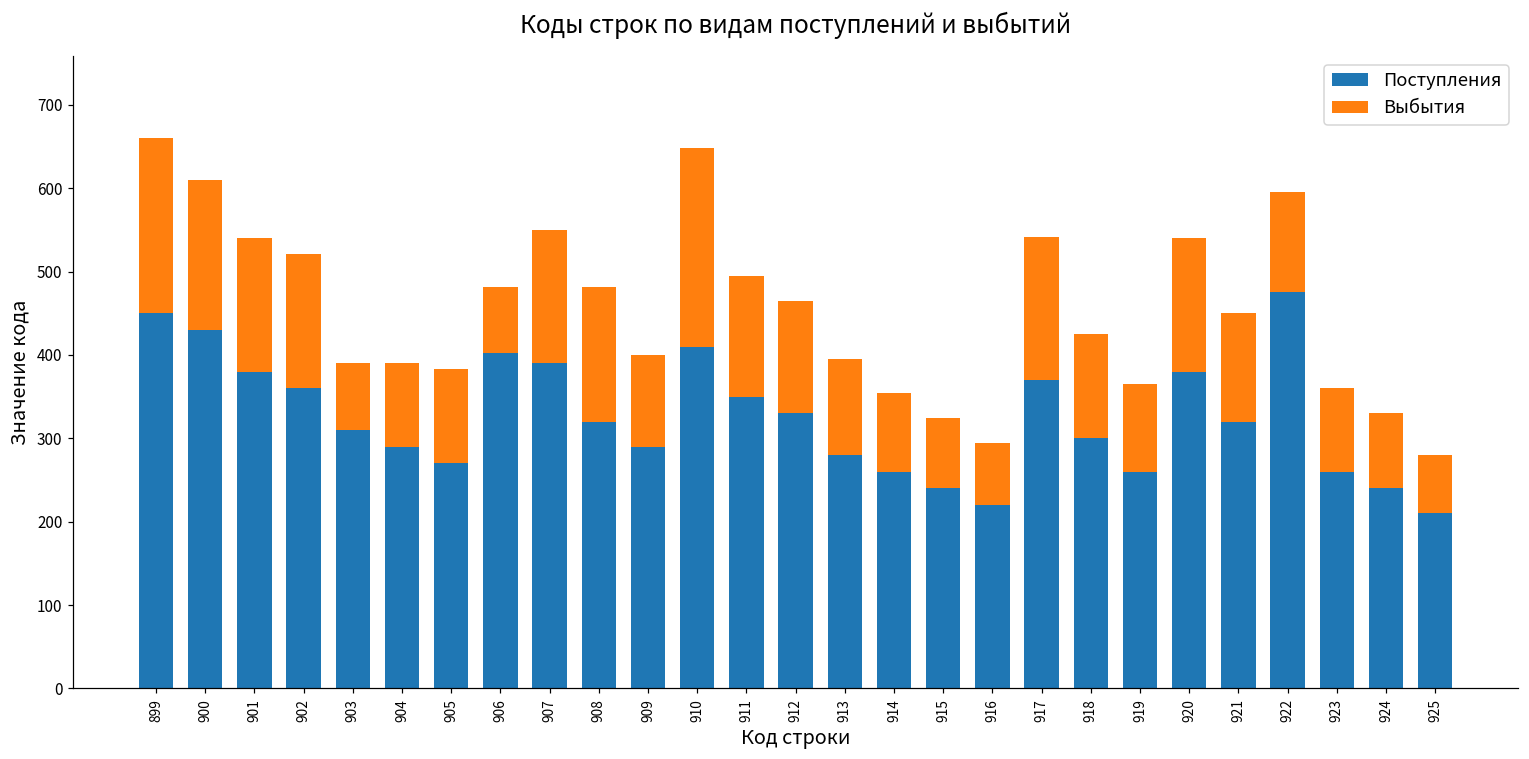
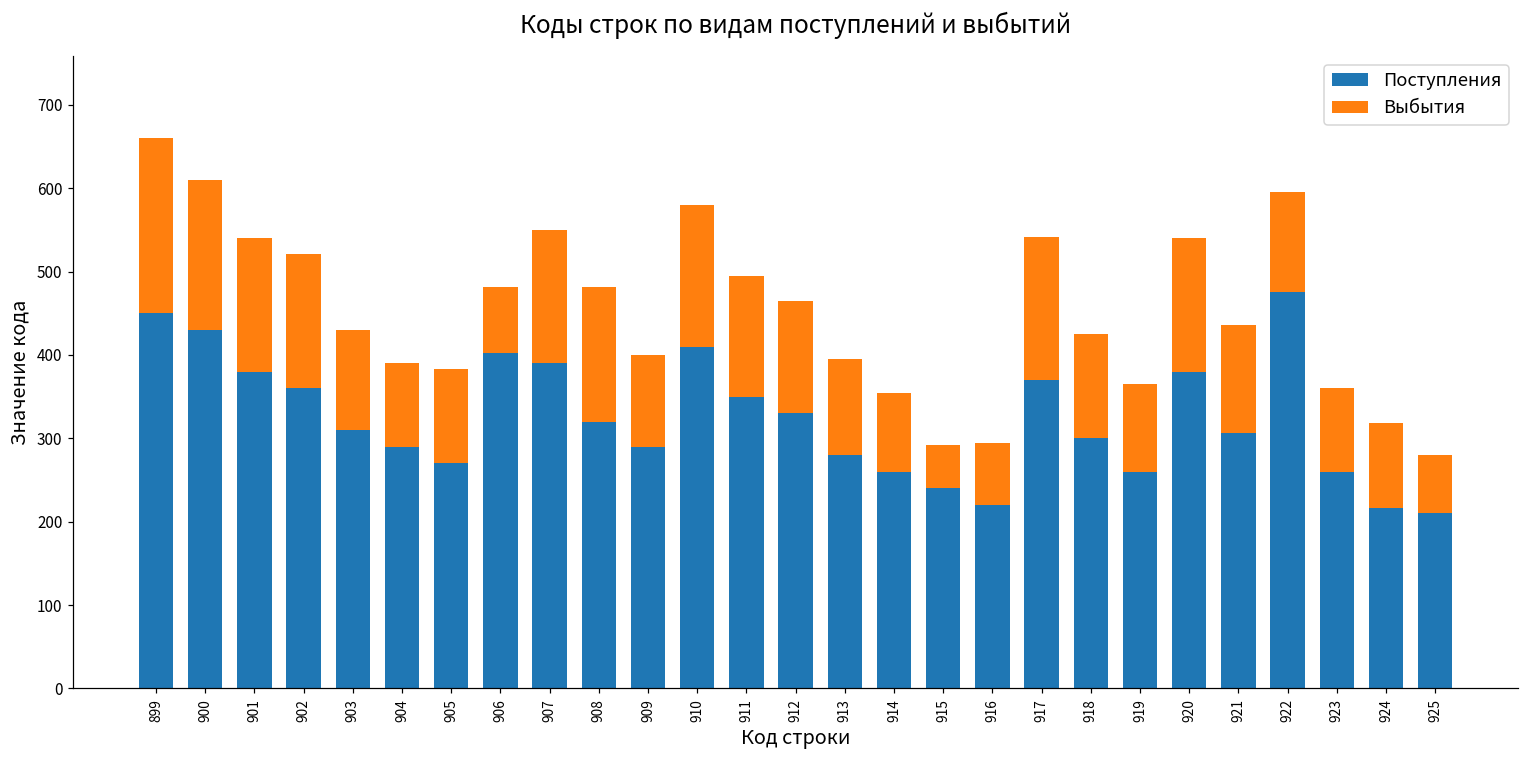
  {
    "Поступления": {
      "899": 450,
      "900": 430,
      "901": 380,
      "902": 360,
      "903": 310,
      "904": 290,
      "905": 270,
      "906": 400,
      "907": 390,
      "908": 320,
      "909": 290,
      "910": 410,
      "911": 350,
      "912": 330,
      "913": 280,
      "914": 260,
      "915": 240,
      "916": 220,
      "917": 370,
      "918": 300,
      "919": 260,
      "920": 380,
-     "921": 320,
+     "921": 310,
      "922": 480,
      "923": 260,
-     "924": 240,
+     "924": 220,
      "925": 210
    },
    "Выбытия": {
      "899": 210,
      "900": 180,
      "901": 160,
      "902": 160,
-     "903": 80,
+     "903": 120,
      "904": 100,
      "905": 110,
      "906": 80,
      "907": 160,
      "908": 160,
      "909": 110,
-     "910": 240,
+     "910": 170,
      "911": 150,
      "912": 140,
      "913": 120,
      "914": 100,
-     "915": 90,
+     "915": 50,
      "916": 80,
      "917": 170,
      "918": 130,
      "919": 110,
      "920": 160,
      "921": 130,
      "922": 120,
      "923": 100,
-     "924": 90,
+     "924": 100,
      "925": 70
    }
  }
